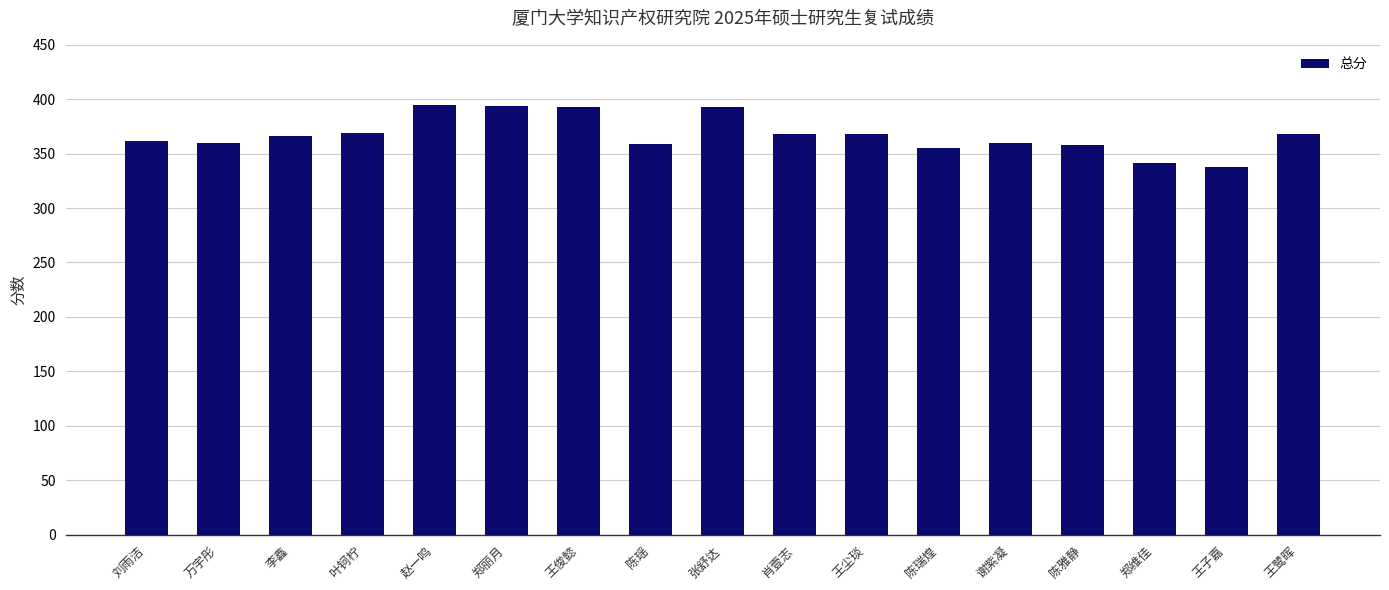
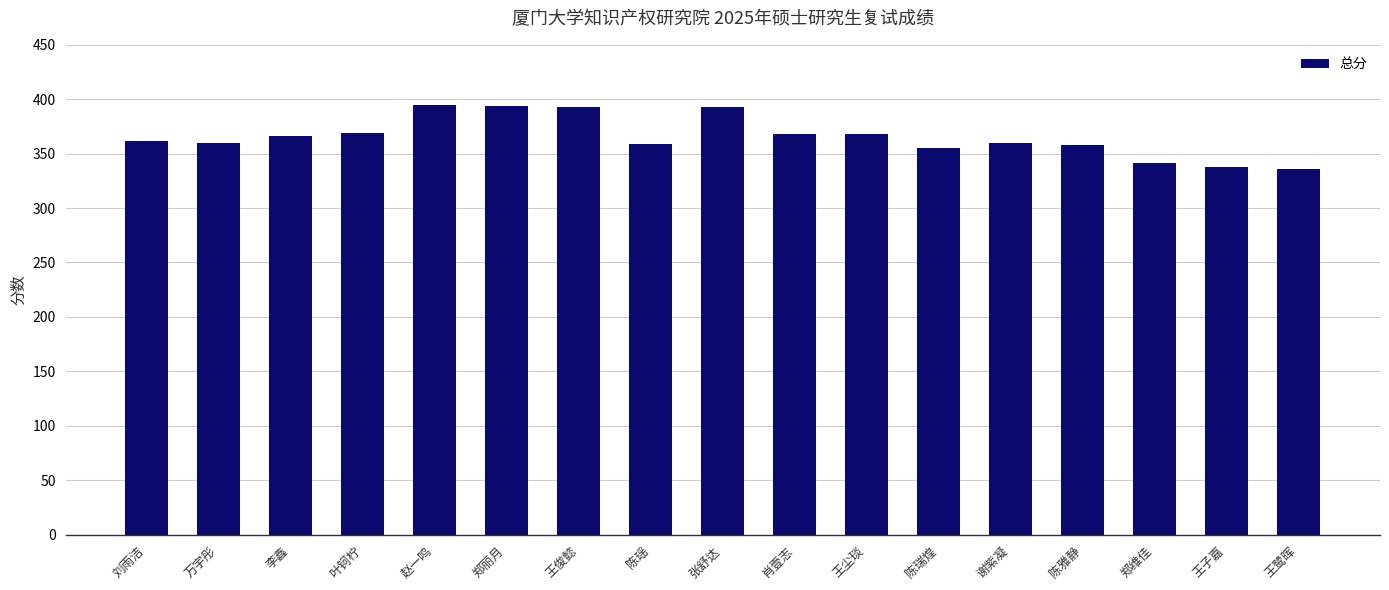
  {
    "刘雨洁": 362,
    "万宇彤": 360,
    "李鑫": 366,
    "叶钶柠": 369,
    "赵一鸣": 395,
    "郑丽月": 394,
    "王俊懿": 393,
    "陈瑶": 359,
    "张舒达": 393,
    "肖壹志": 368,
    "王尘琰": 368,
    "陈瑞煌": 355,
    "谢紫凝": 360,
    "陈雅静": 358,
    "郑维佳": 341,
    "王子嘉": 338,
-   "王鹭晖": 368
+   "王鹭晖": 336
  }
